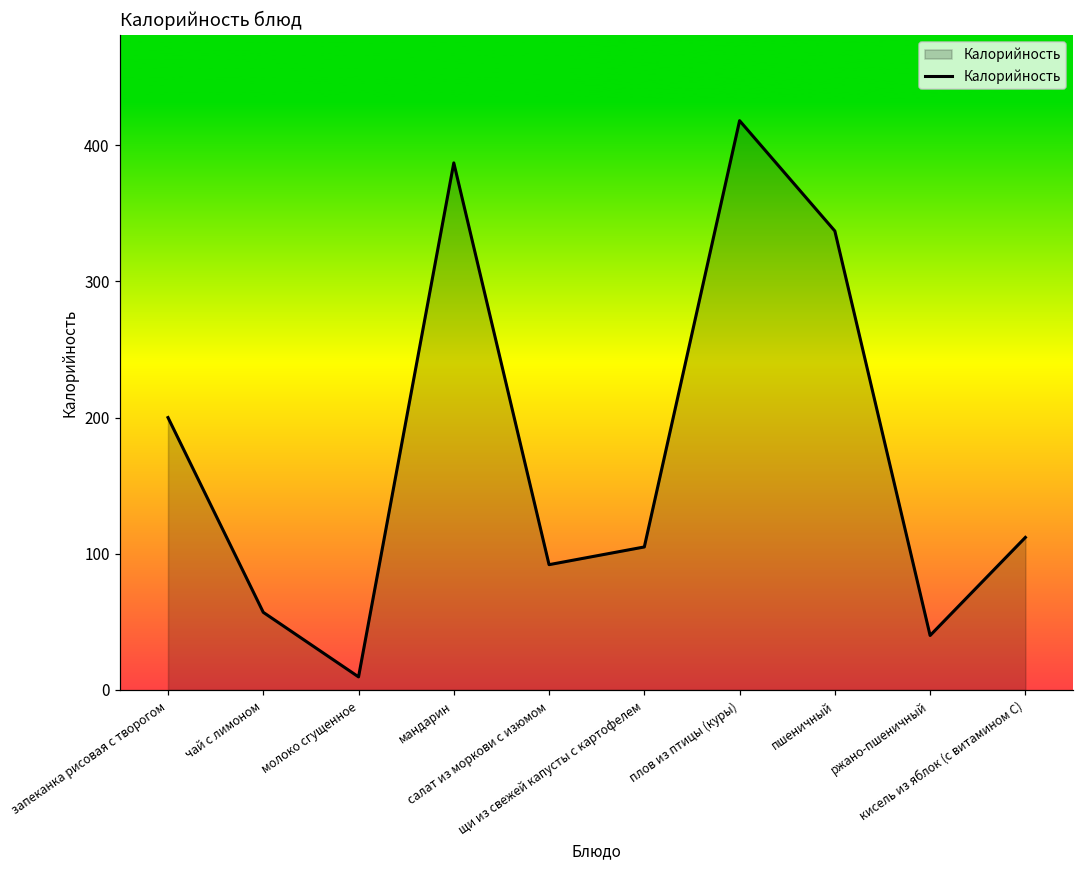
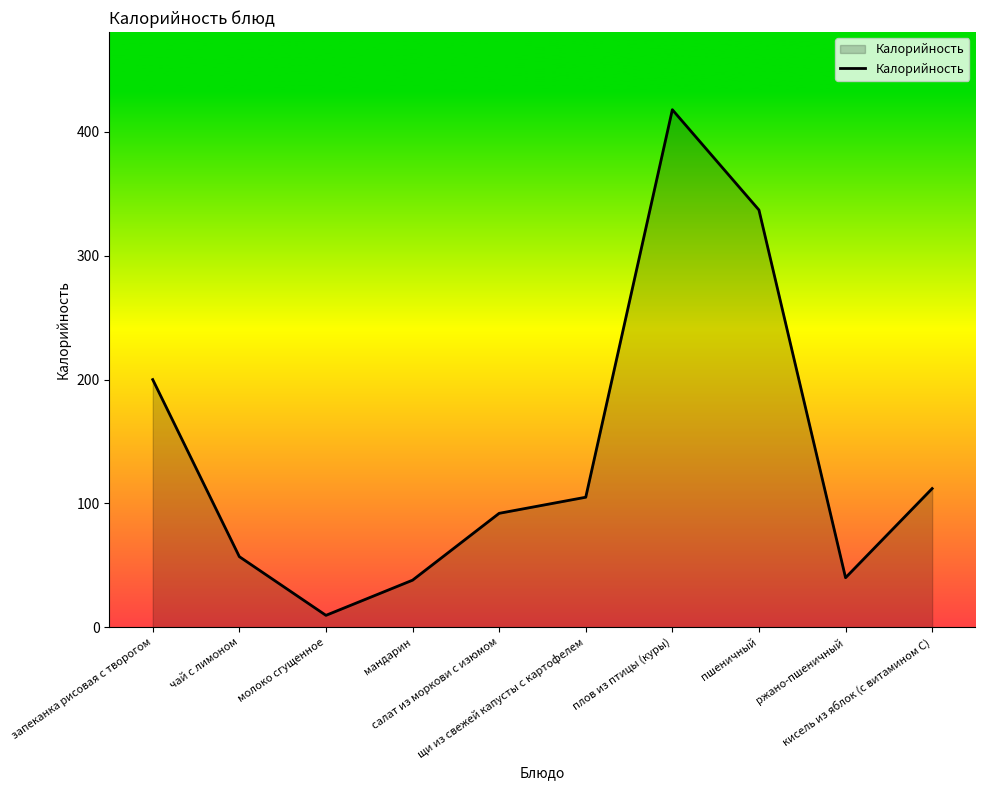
  {
    "запеканка рисовая с творогом": 200,
    "чай с лимоном": 57,
    "молоко сгущенное": 10,
-   "мандарин": 387,
+   "мандарин": 38,
    "салат из моркови с изюмом": 92,
    "щи из свежей капусты с картофелем": 105,
    "плов из птицы (куры)": 418,
    "пшеничный": 337,
    "ржано-пшеничный": 40,
    "кисель из яблок (с витамином С)": 112
  }
